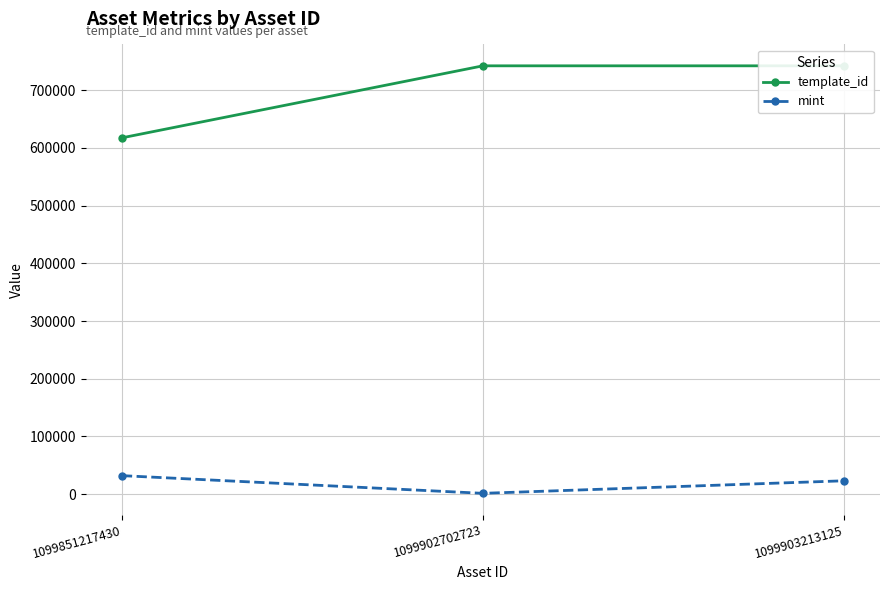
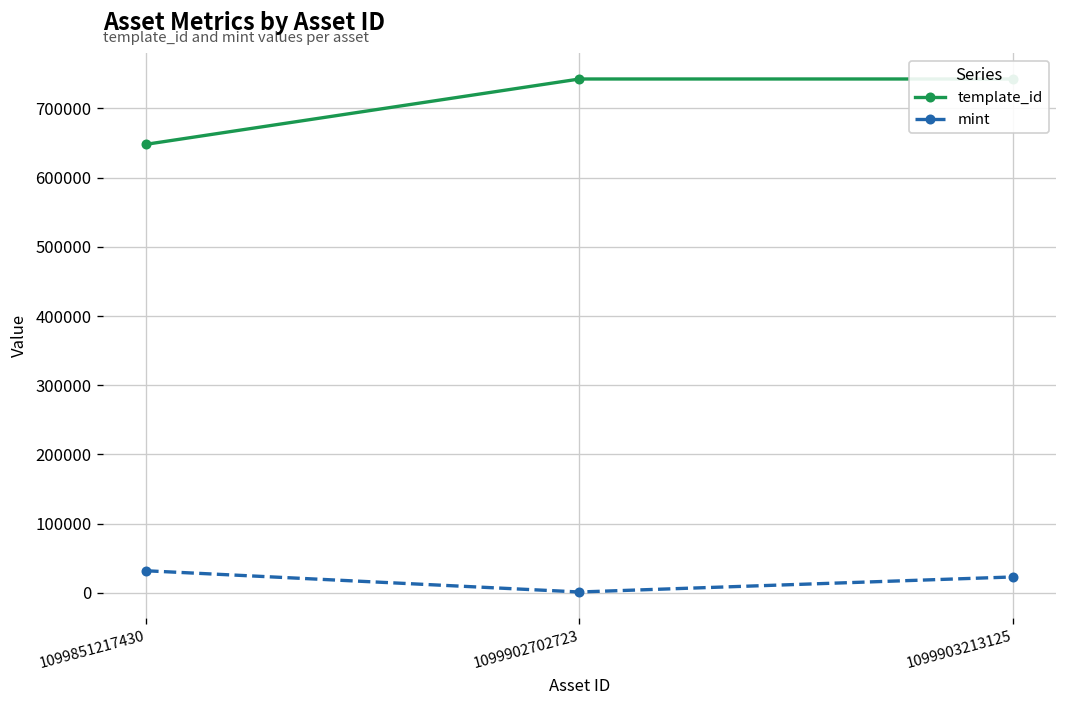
  {
    "template_id": {
-     "1099851217430": 620000,
+     "1099851217430": 650000,
      "1099902702723": 740000
    },
    "mint": {
      "1099851217430": 30000,
      "1099902702723": 0,
      "1099903213125": 20000
    }
  }
